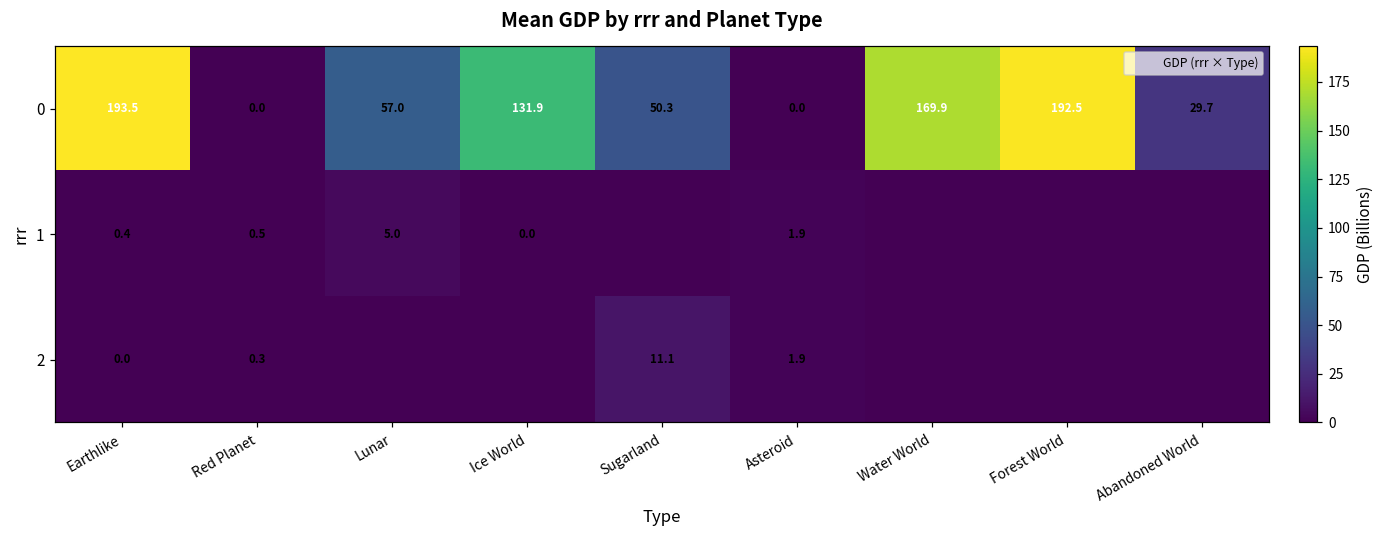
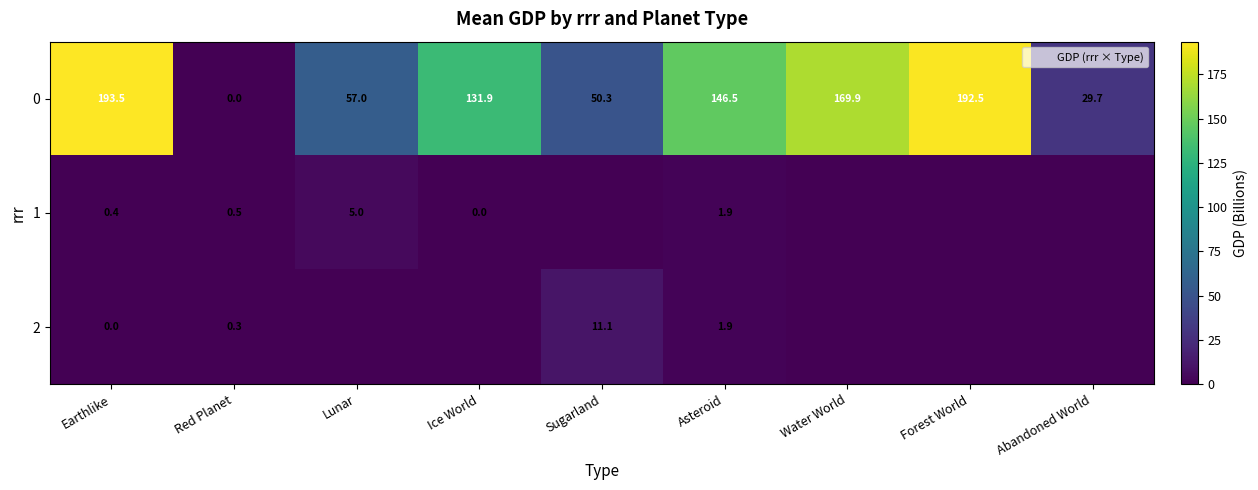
  {
    "0": {
      "Earthlike": 193.5,
      "Red Planet": 0.0,
      "Lunar": 57.0,
      "Ice World": 131.9,
      "Sugarland": 50.3,
-     "Asteroid": 0.0,
+     "Asteroid": 146.5,
      "Water World": 169.9,
      "Forest World": 192.5,
      "Abandoned World": 29.7
    },
    "1": {
      "Earthlike": 0.4,
      "Red Planet": 0.5,
      "Lunar": 5.0,
      "Ice World": 0.0,
      "Asteroid": 1.9
    },
    "2": {
      "Earthlike": 0.0,
      "Red Planet": 0.3,
      "Sugarland": 11.1,
      "Asteroid": 1.9
    }
  }
